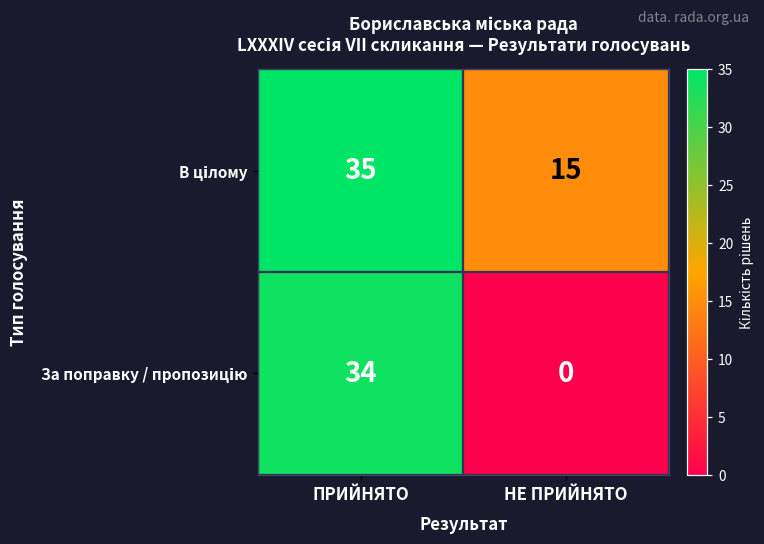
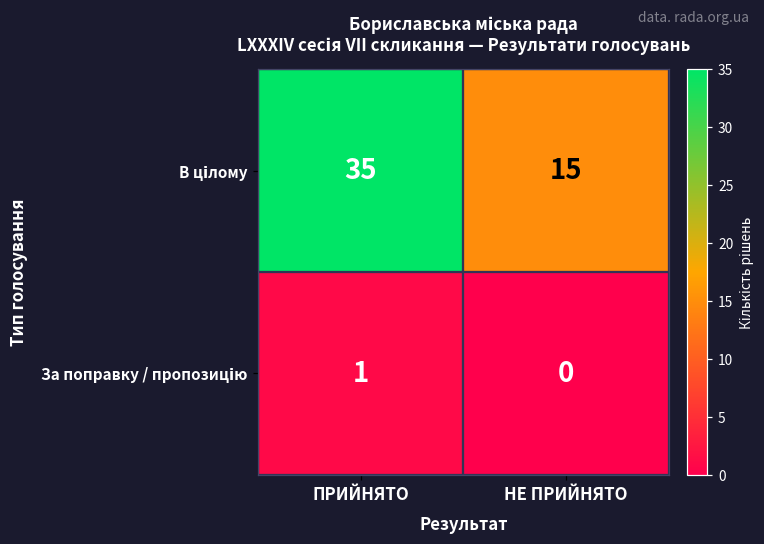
  {
    "В цілому": {
      "ПРИЙНЯТО": 35,
      "НЕ ПРИЙНЯТО": 15
    },
    "За поправку / пропозицію": {
-     "ПРИЙНЯТО": 34,
+     "ПРИЙНЯТО": 1,
      "НЕ ПРИЙНЯТО": 0
    }
  }
